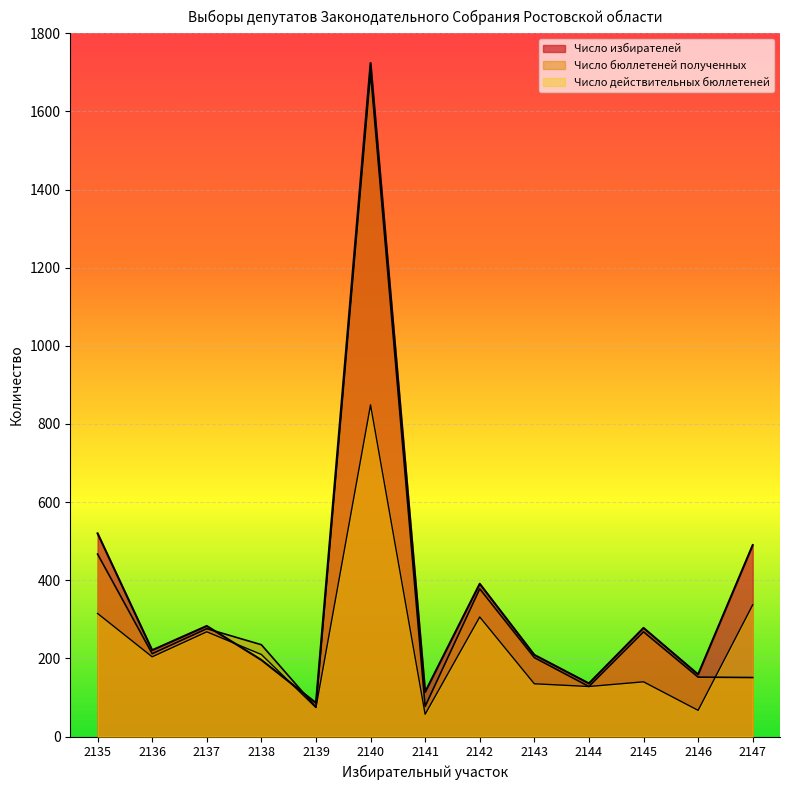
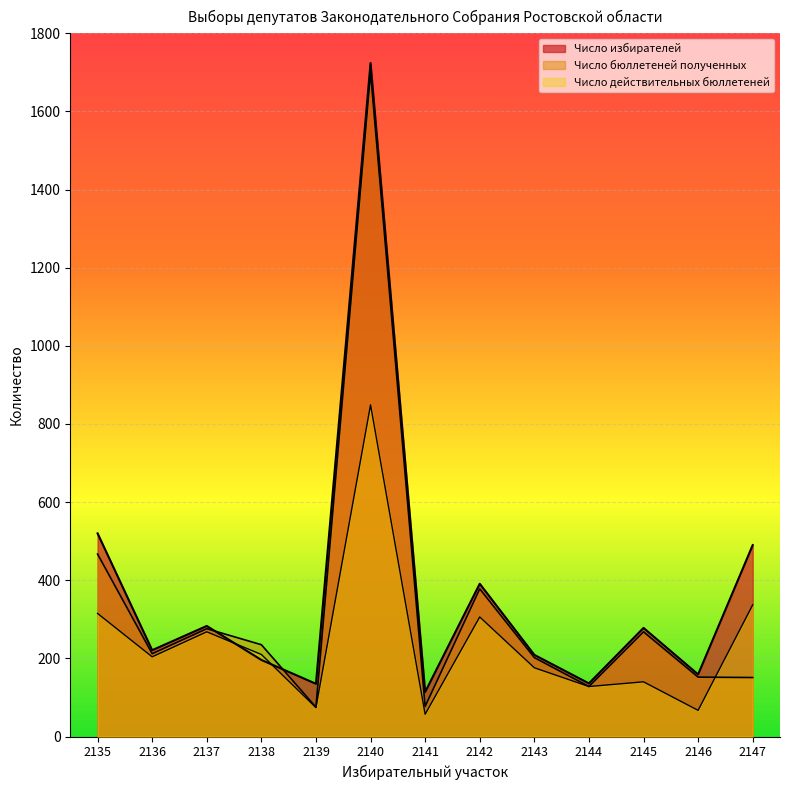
  {
    "Число избирателей": {
      "2135": 520,
      "2136": 220,
      "2137": 280,
      "2138": 200,
-     "2139": 90,
+     "2139": 140,
      "2140": 1720,
      "2141": 110,
      "2142": 390,
      "2143": 210,
      "2144": 140,
      "2145": 280,
      "2146": 160,
      "2147": 490
    },
    "Число бюллетеней полученных": {
      "2135": 470,
      "2136": 210,
      "2137": 280,
      "2138": 240,
      "2140": 1700,
      "2141": 80,
      "2142": 380,
      "2143": 200,
      "2145": 270,
      "2146": 150,
      "2147": 150
    },
    "Число действительных бюллетеней": {
      "2135": 320,
      "2136": 200,
      "2137": 270,
      "2138": 210,
      "2140": 850,
      "2141": 60,
      "2142": 310,
-     "2143": 140,
+     "2143": 180,
      "2145": 140,
      "2146": 70,
      "2147": 340
    }
  }
